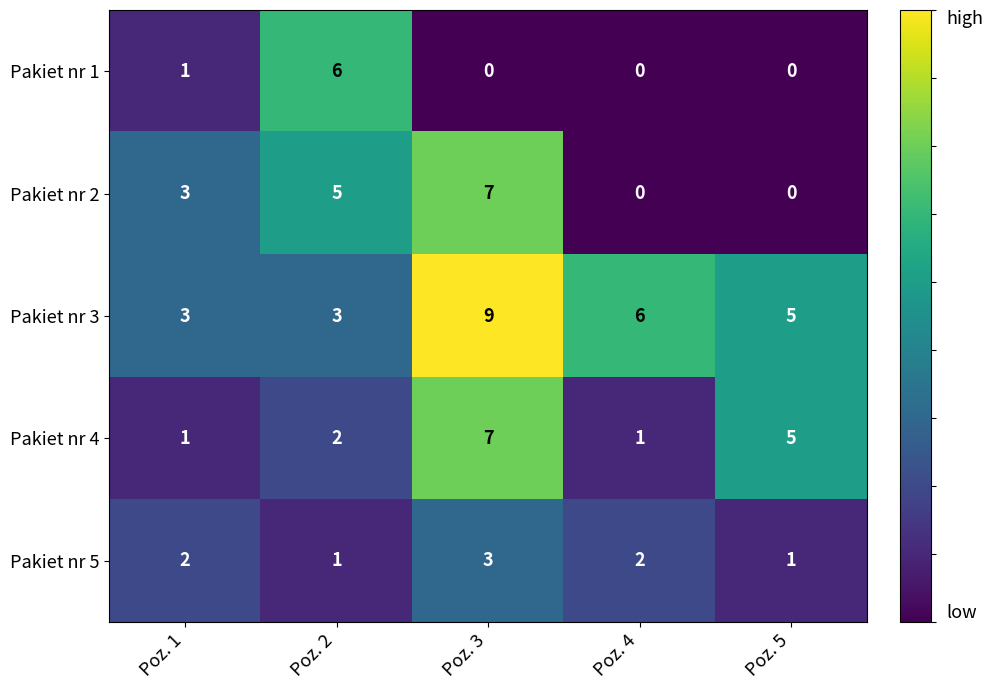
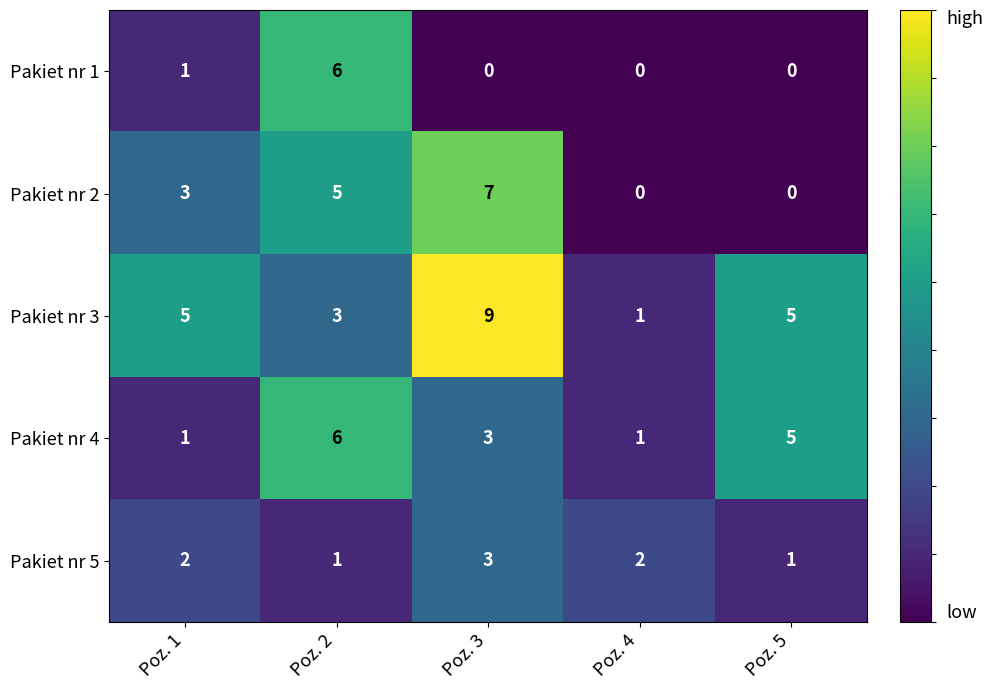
  {
    "Pakiet nr 1": {
      "Poz. 1": 1,
      "Poz. 2": 6,
      "Poz. 3": 0,
      "Poz. 4": 0,
      "Poz. 5": 0
    },
    "Pakiet nr 2": {
      "Poz. 1": 3,
      "Poz. 2": 5,
      "Poz. 3": 7,
      "Poz. 4": 0,
      "Poz. 5": 0
    },
    "Pakiet nr 3": {
-     "Poz. 1": 3,
+     "Poz. 1": 5,
      "Poz. 2": 3,
      "Poz. 3": 9,
-     "Poz. 4": 6,
+     "Poz. 4": 1,
      "Poz. 5": 5
    },
    "Pakiet nr 4": {
      "Poz. 1": 1,
-     "Poz. 2": 2,
-     "Poz. 3": 7,
+     "Poz. 2": 6,
+     "Poz. 3": 3,
      "Poz. 4": 1,
      "Poz. 5": 5
    },
    "Pakiet nr 5": {
      "Poz. 1": 2,
      "Poz. 2": 1,
      "Poz. 3": 3,
      "Poz. 4": 2,
      "Poz. 5": 1
    }
  }
